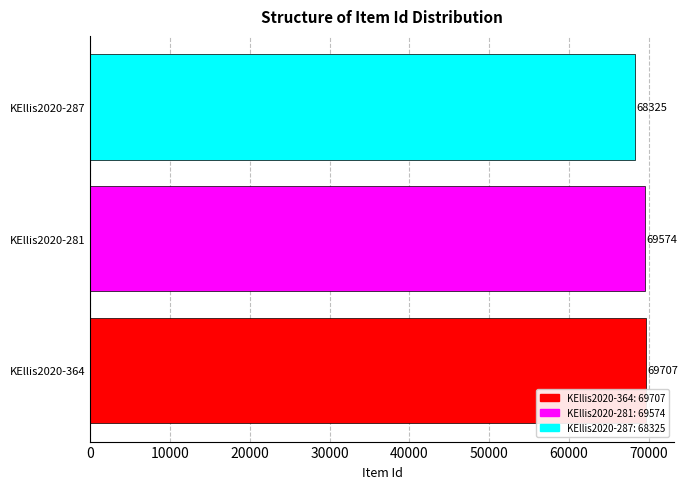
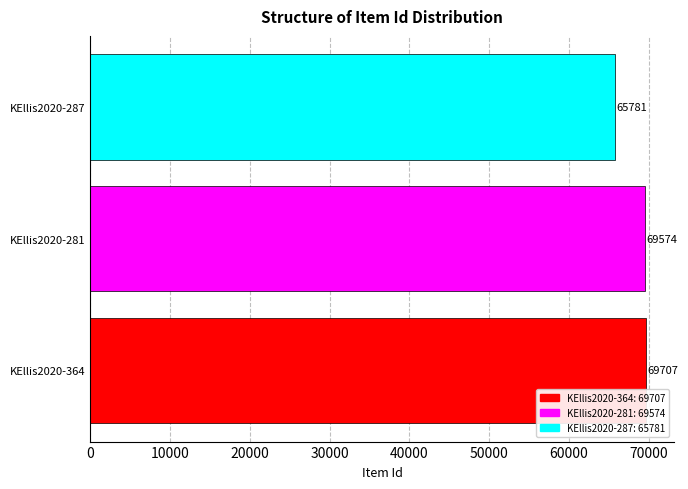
  {
-   "KEllis2020-287": 68325,
+   "KEllis2020-287": 65781,
    "KEllis2020-281": 69574,
    "KEllis2020-364": 69707
  }
